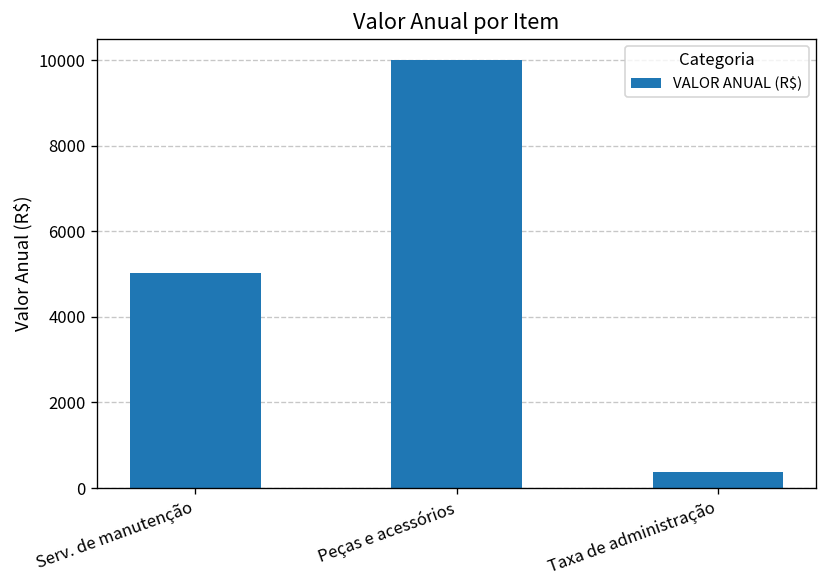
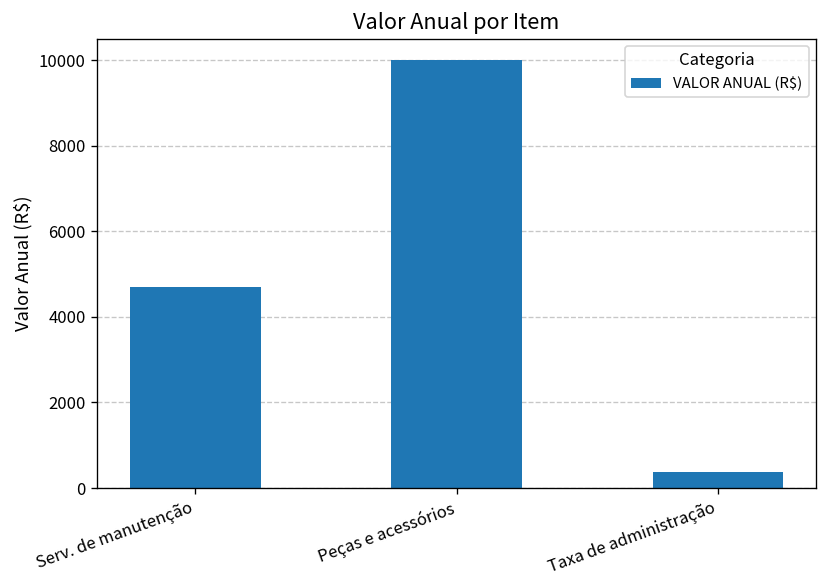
  {
-   "Serv. de manutenção": 5000,
+   "Serv. de manutenção": 4700,
    "Peças e acessórios": 10000,
    "Taxa de administração": 400
  }
